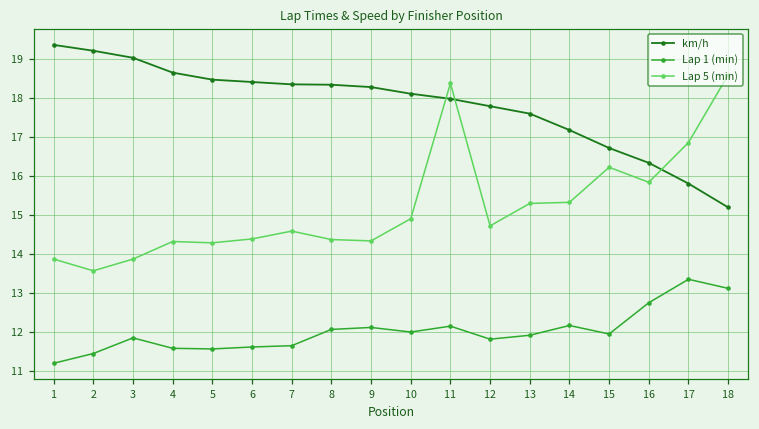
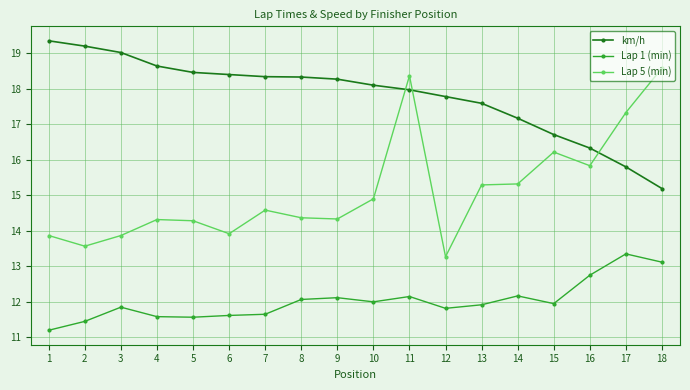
  {
    "Lap 5 (min)": {
      "1": 13.9,
      "2": 13.6,
      "3": 13.9,
      "4": 14.3,
      "5": 14.3,
-     "6": 14.4,
+     "6": 13.9,
      "7": 14.6,
      "8": 14.4,
      "9": 14.3,
      "10": 14.9,
      "11": 18.4,
-     "12": 14.7,
+     "12": 13.3,
      "13": 15.3,
      "14": 15.3,
      "15": 16.2,
      "16": 15.8,
-     "17": 16.9
+     "17": 17.3
    }
  }
